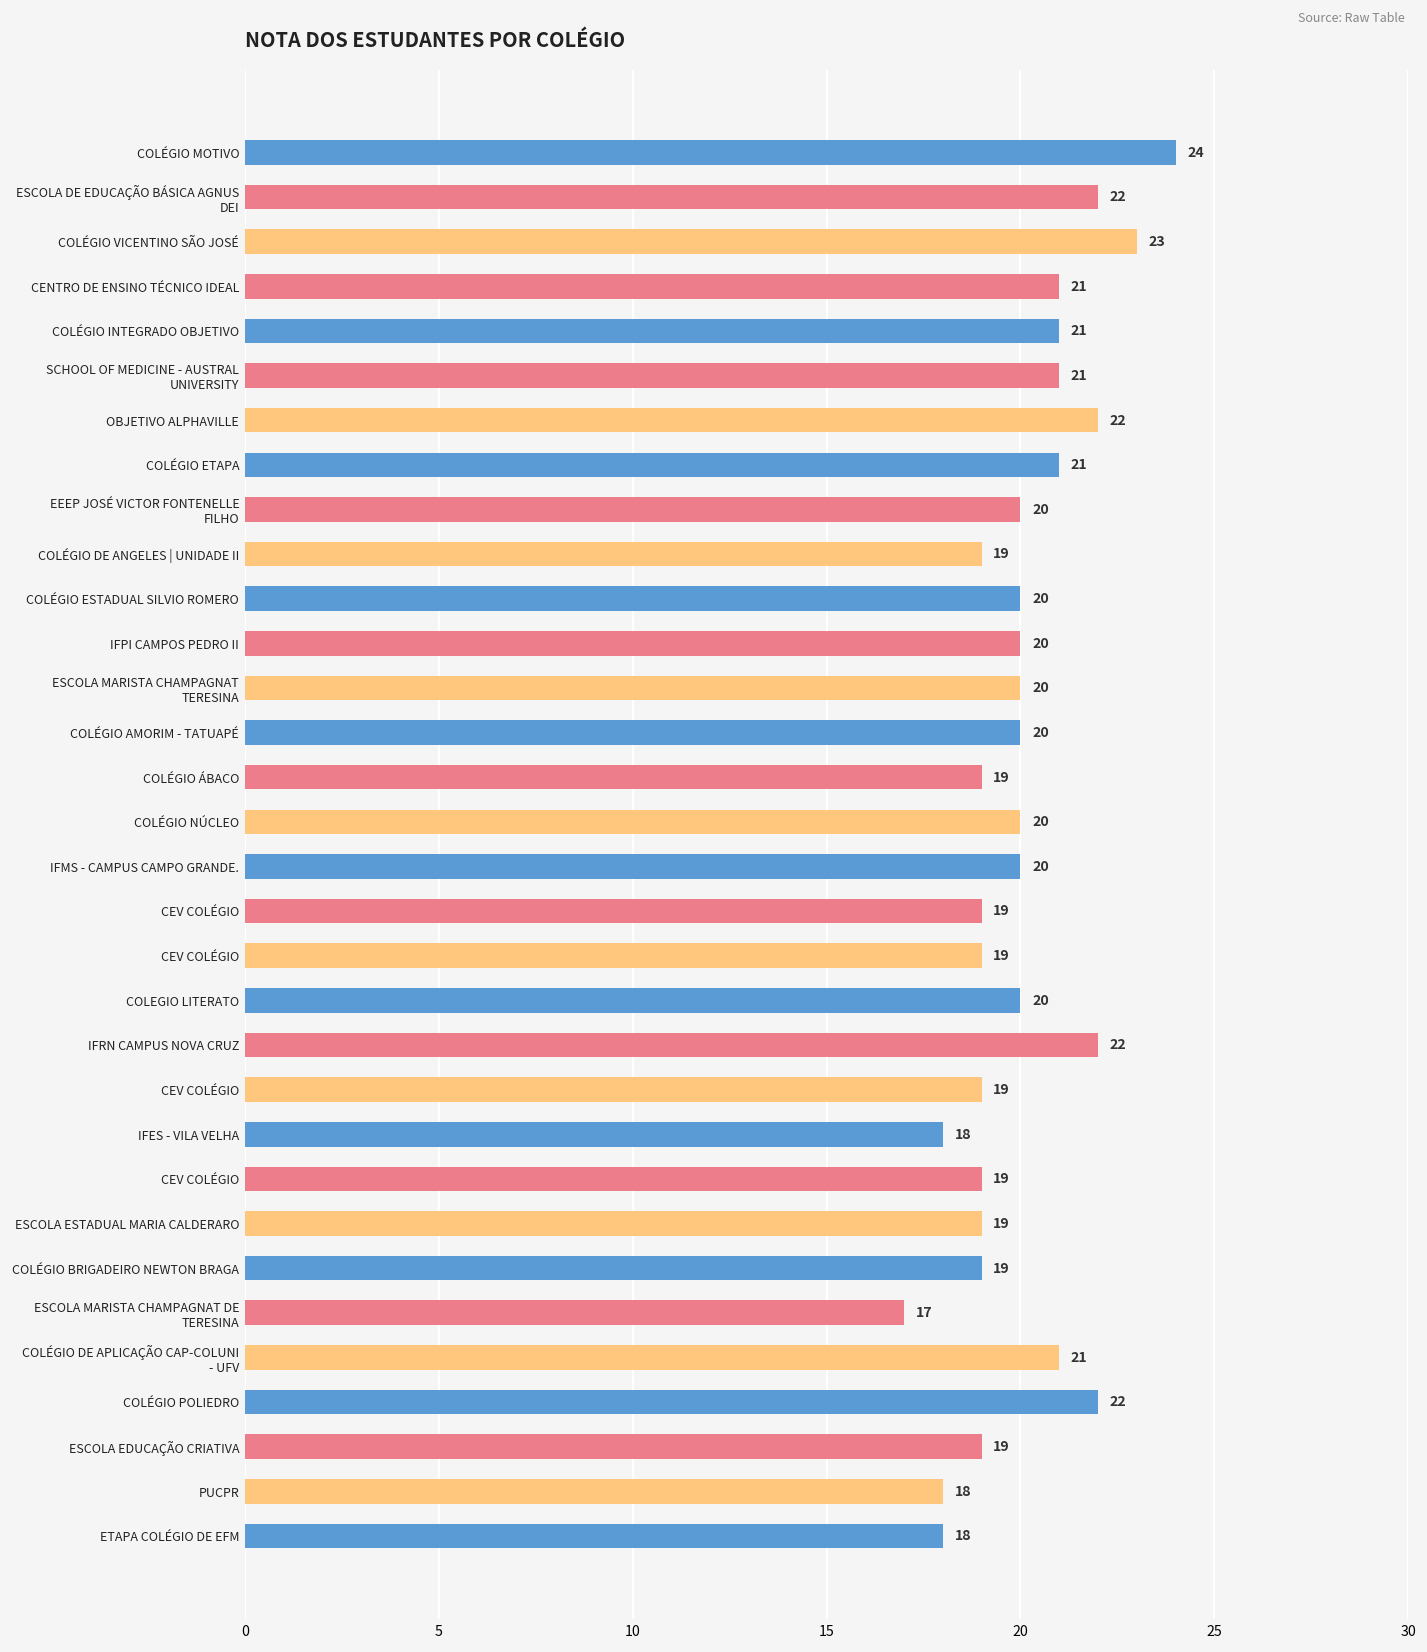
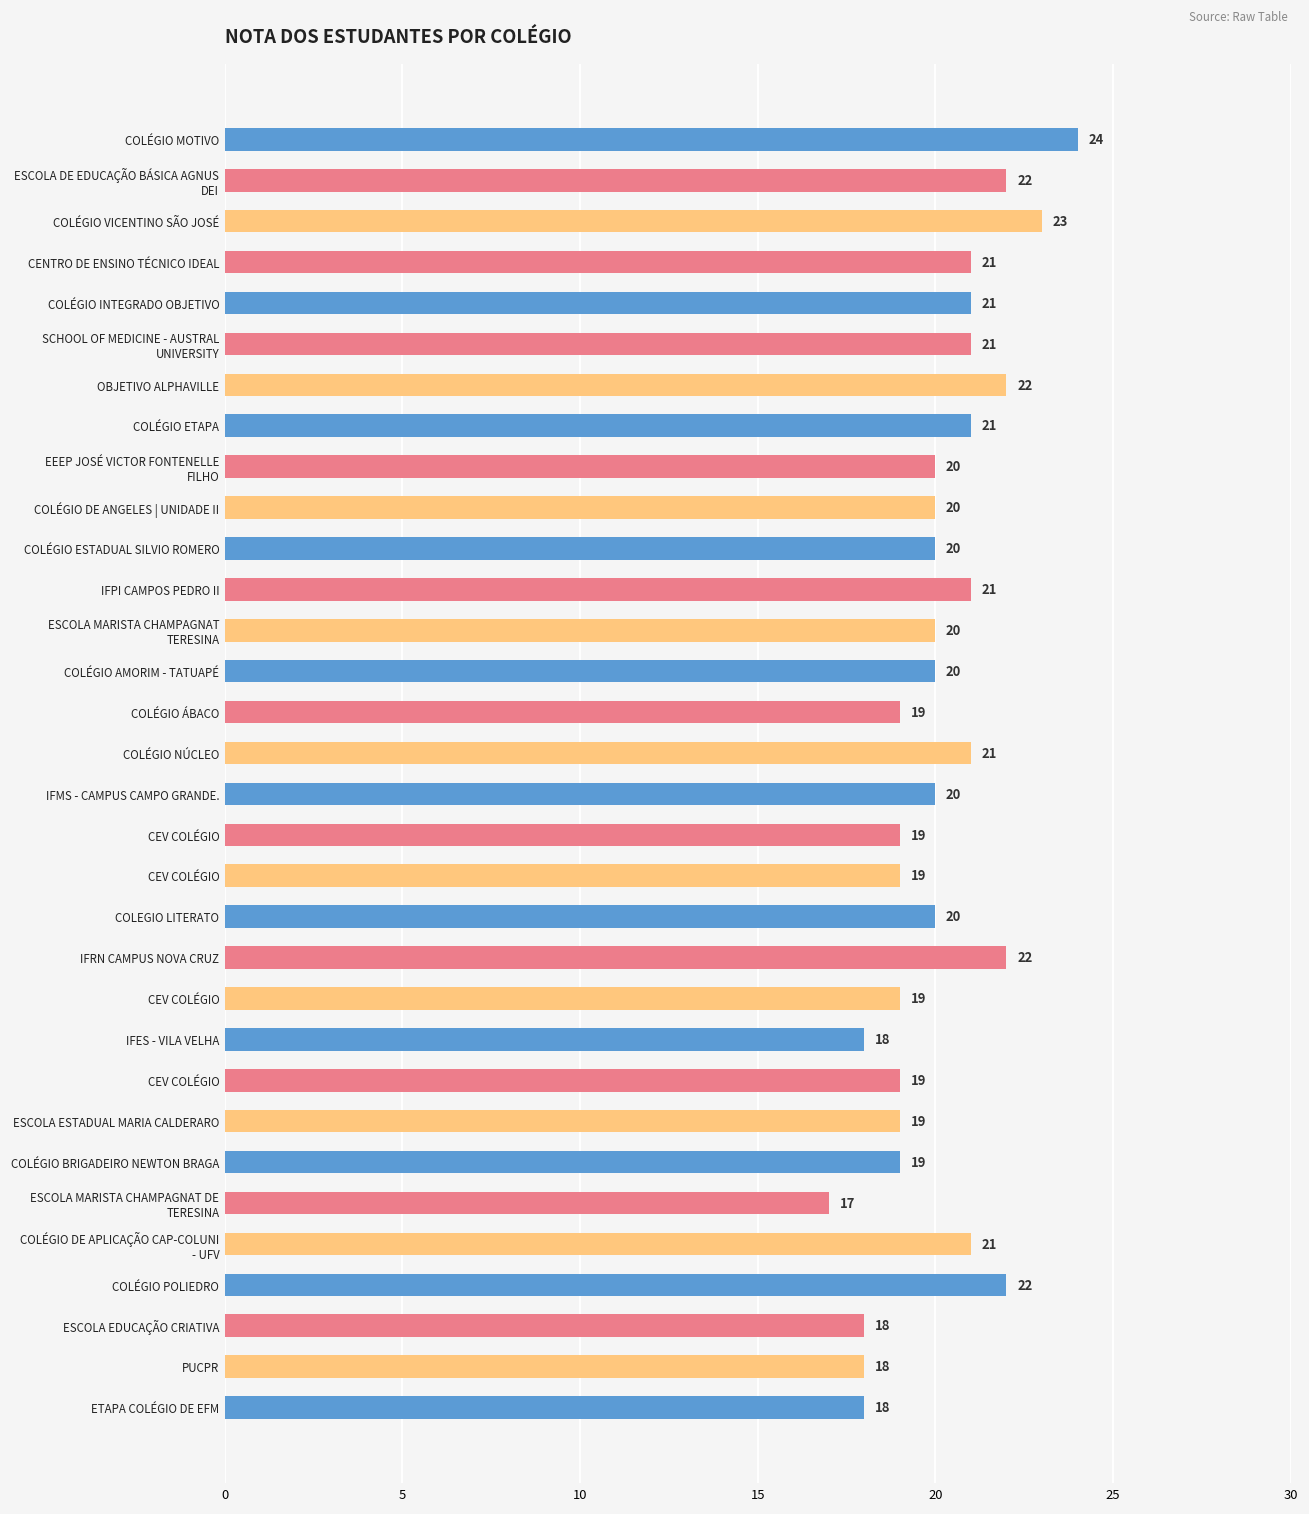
  {
    "COLÉGIO MOTIVO": 24,
    "ESCOLA DE EDUCAÇÃO BÁSICA AGNUS DEI": 22,
    "COLÉGIO VICENTINO SÃO JOSÉ": 23,
    "CENTRO DE ENSINO TÉCNICO IDEAL": 21,
    "COLÉGIO INTEGRADO OBJETIVO": 21,
    "SCHOOL OF MEDICINE - AUSTRAL UNIVERSITY": 21,
    "OBJETIVO ALPHAVILLE": 22,
    "COLÉGIO ETAPA": 21,
    "EEEP JOSÉ VICTOR FONTENELLE FILHO": 20,
-   "COLÉGIO DE ANGELES | UNIDADE II": 19,
+   "COLÉGIO DE ANGELES | UNIDADE II": 20,
    "COLÉGIO ESTADUAL SILVIO ROMERO": 20,
-   "IFPI CAMPOS PEDRO II": 20,
+   "IFPI CAMPOS PEDRO II": 21,
    "ESCOLA MARISTA CHAMPAGNAT TERESINA": 20,
    "COLÉGIO AMORIM - TATUAPÉ": 20,
    "COLÉGIO ÁBACO": 19,
-   "COLÉGIO NÚCLEO": 20,
+   "COLÉGIO NÚCLEO": 21,
    "IFMS - CAMPUS CAMPO GRANDE.": 20,
    "COLEGIO LITERATO": 20,
    "IFRN CAMPUS NOVA CRUZ": 22,
    "IFES - VILA VELHA": 18,
    "ESCOLA ESTADUAL MARIA CALDERARO": 19,
    "COLÉGIO BRIGADEIRO NEWTON BRAGA": 19,
    "ESCOLA MARISTA CHAMPAGNAT DE TERESINA": 17,
    "COLÉGIO DE APLICAÇÃO CAP-COLUNI - UFV": 21,
    "COLÉGIO POLIEDRO": 22,
-   "ESCOLA EDUCAÇÃO CRIATIVA": 19,
+   "ESCOLA EDUCAÇÃO CRIATIVA": 18,
    "PUCPR": 18,
    "ETAPA COLÉGIO DE EFM": 18
  }
